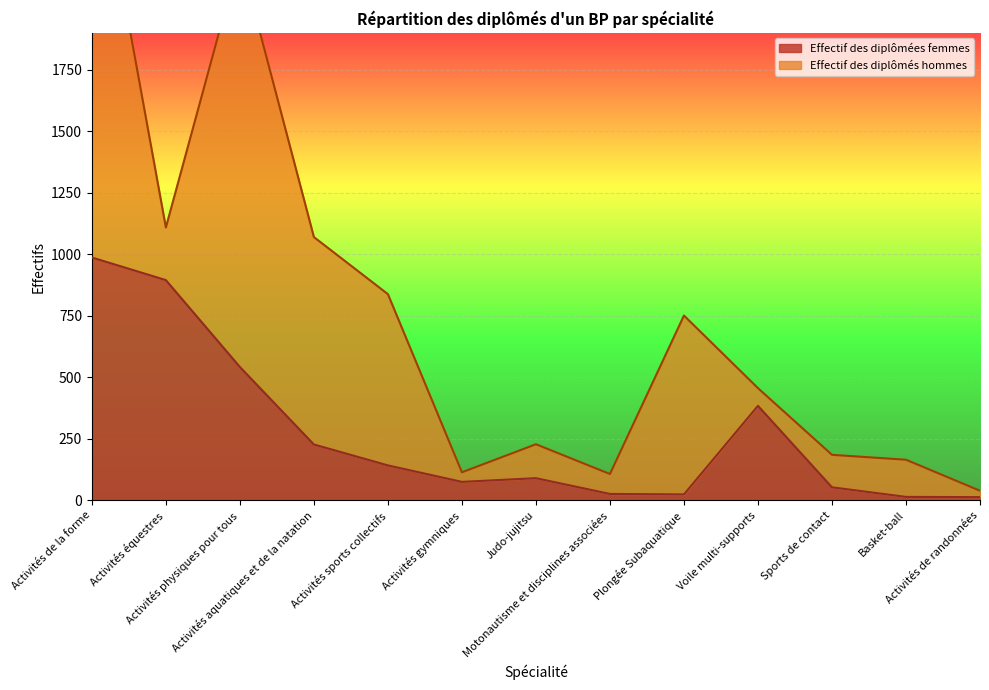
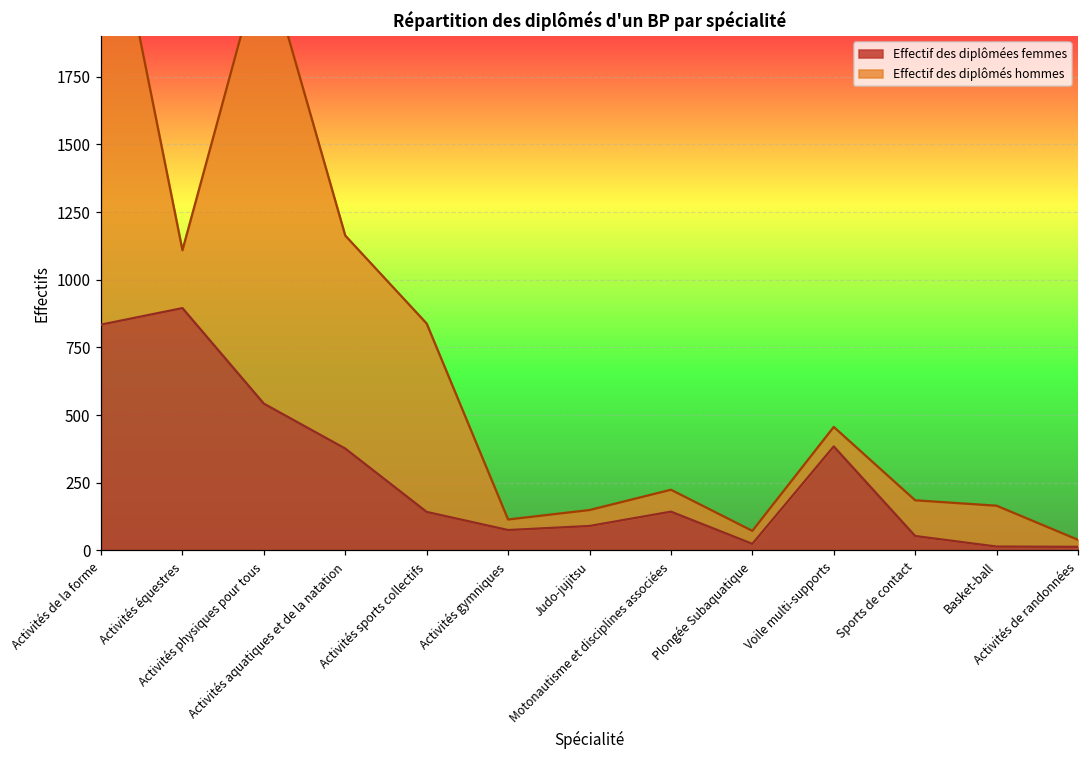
  {
    "Effectif des diplômées femmes": {
-     "Activités de la forme": 990,
+     "Activités de la forme": 830,
      "Activités équestres": 900,
      "Activités physiques pour tous": 540,
-     "Activités aquatiques et de la natation": 230,
+     "Activités aquatiques et de la natation": 380,
      "Activités sports collectifs": 140,
      "Activités gymniques": 80,
      "Judo-jujitsu": 90,
-     "Motonautisme et disciplines associées": 30,
+     "Motonautisme et disciplines associées": 140,
      "Plongée Subaquatique": 20,
      "Voile multi-supports": 380,
      "Sports de contact": 50,
      "Basket-ball": 10,
      "Activités de randonnées": 10
    },
    "Effectif des diplômés hommes": {
      "Activités équestres": 210,
-     "Activités aquatiques et de la natation": 840,
+     "Activités aquatiques et de la natation": 790,
      "Activités sports collectifs": 700,
      "Activités gymniques": 40,
-     "Judo-jujitsu": 140,
+     "Judo-jujitsu": 60,
      "Motonautisme et disciplines associées": 80,
-     "Plongée Subaquatique": 730,
+     "Plongée Subaquatique": 50,
      "Voile multi-supports": 70,
      "Sports de contact": 130,
      "Basket-ball": 150,
      "Activités de randonnées": 30
    }
  }
